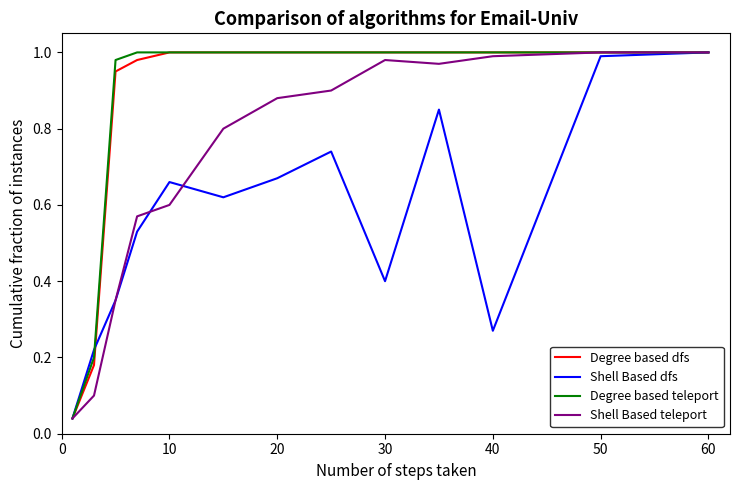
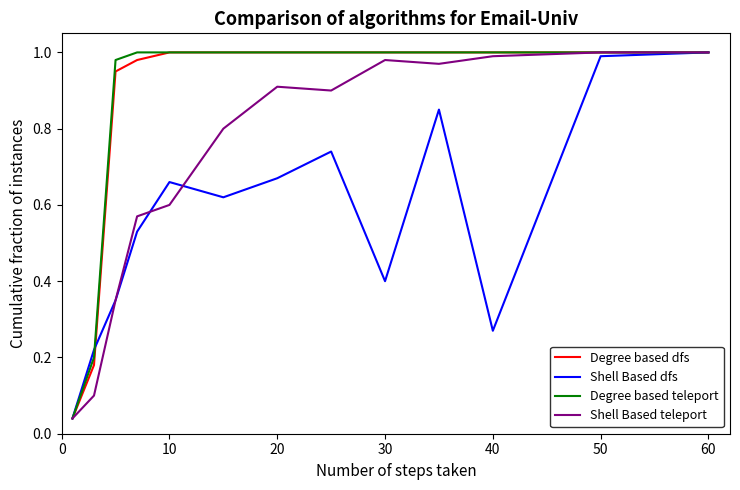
  {
    "Shell Based dfs": {
      "10": 0.66,
      "20": 0.67,
      "30": 0.40,
      "40": 0.27,
      "50": 0.99
    },
    "Shell Based teleport": {
      "10": 0.60,
-     "20": 0.88,
+     "20": 0.91,
      "30": 0.98,
      "40": 0.99
    }
  }
